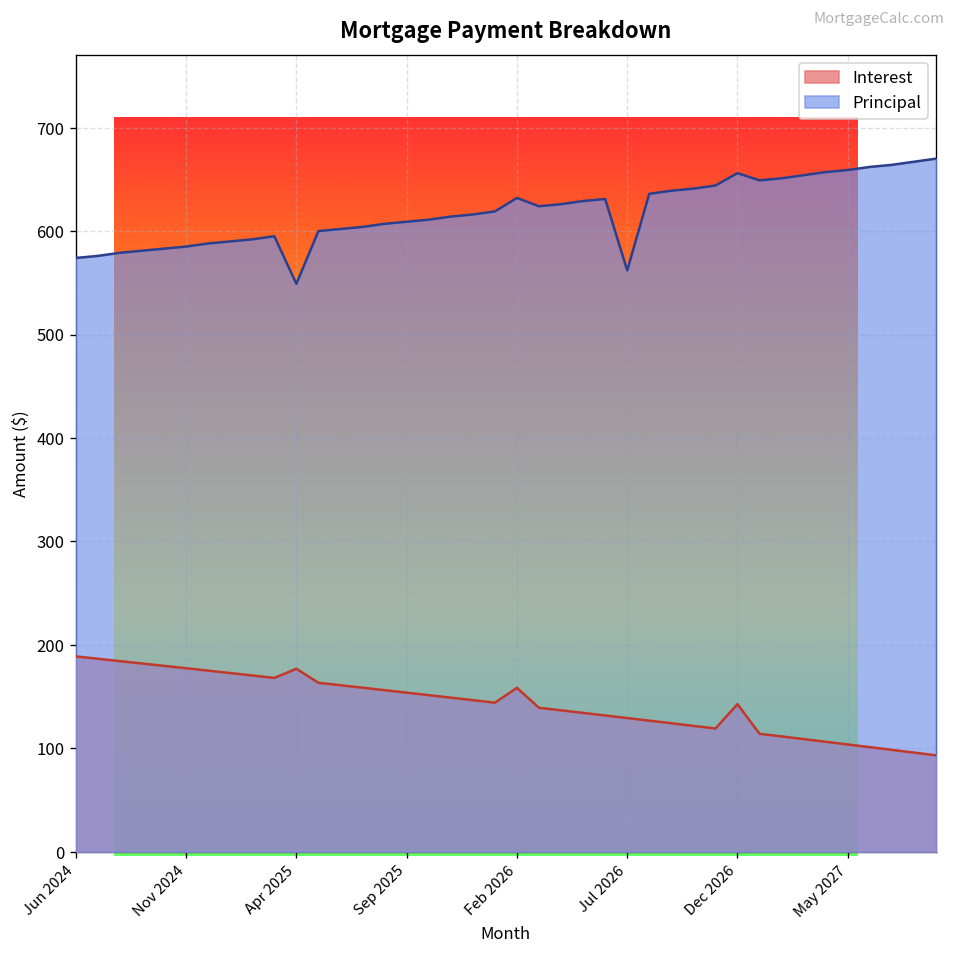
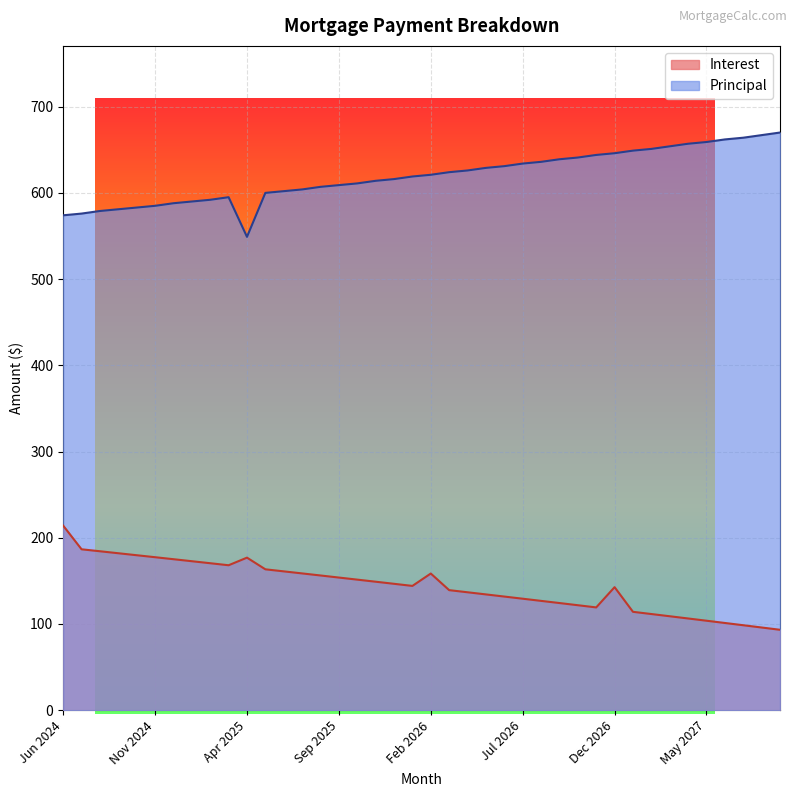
  {
    "Interest": {
-     "Jun 2024": 190,
+     "Jun 2024": 210,
      "Nov 2024": 180,
      "Apr 2025": 180,
      "Sep 2025": 150,
      "Feb 2026": 160,
      "Jul 2026": 130,
      "Dec 2026": 140,
      "May 2027": 100
    },
    "Principal": {
      "Jun 2024": 570,
      "Nov 2024": 590,
      "Apr 2025": 550,
      "Sep 2025": 610,
-     "Feb 2026": 630,
-     "Jul 2026": 560,
-     "Dec 2026": 660,
+     "Feb 2026": 620,
+     "Jul 2026": 630,
+     "Dec 2026": 650,
      "May 2027": 660
    }
  }
